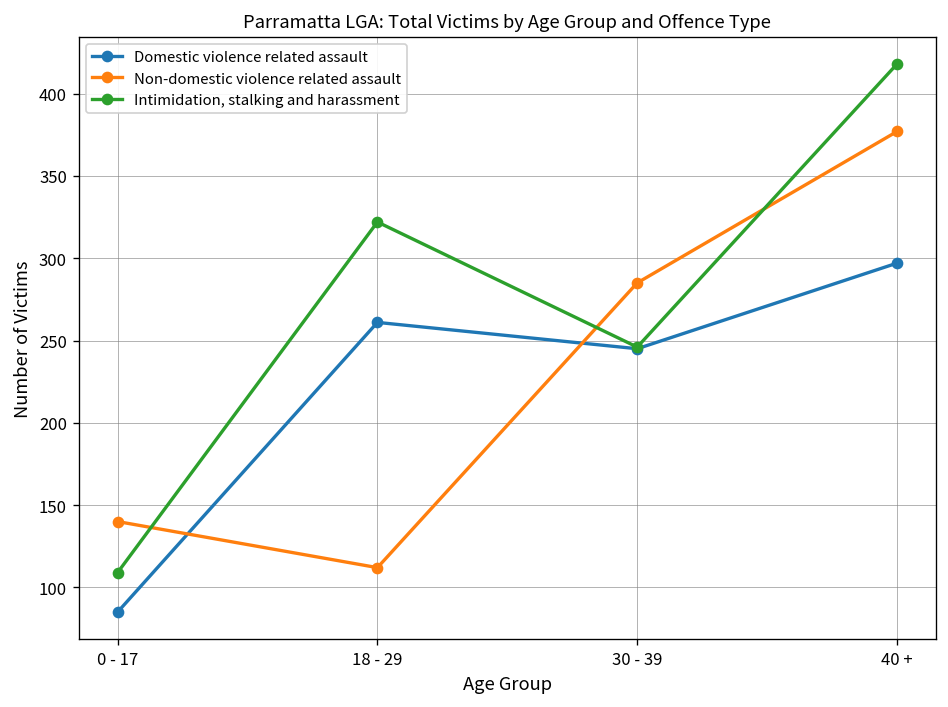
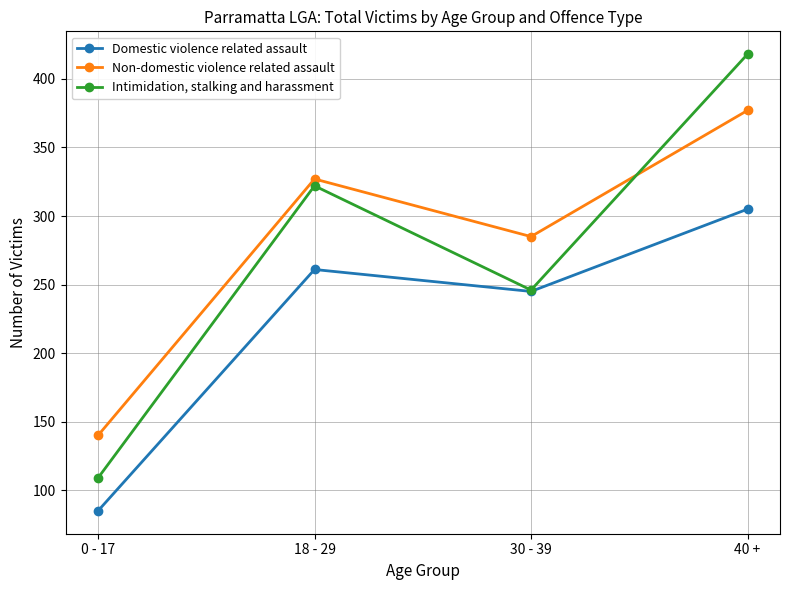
  {
    "Domestic violence related assault": {
      "0 - 17": 85,
      "18 - 29": 261,
-     "40 +": 297
+     "40 +": 305
    },
    "Non-domestic violence related assault": {
      "0 - 17": 140,
-     "18 - 29": 112,
+     "18 - 29": 327,
      "30 - 39": 285,
      "40 +": 377
    },
    "Intimidation, stalking and harassment": {
      "0 - 17": 109,
      "18 - 29": 322,
      "40 +": 418
    }
  }
